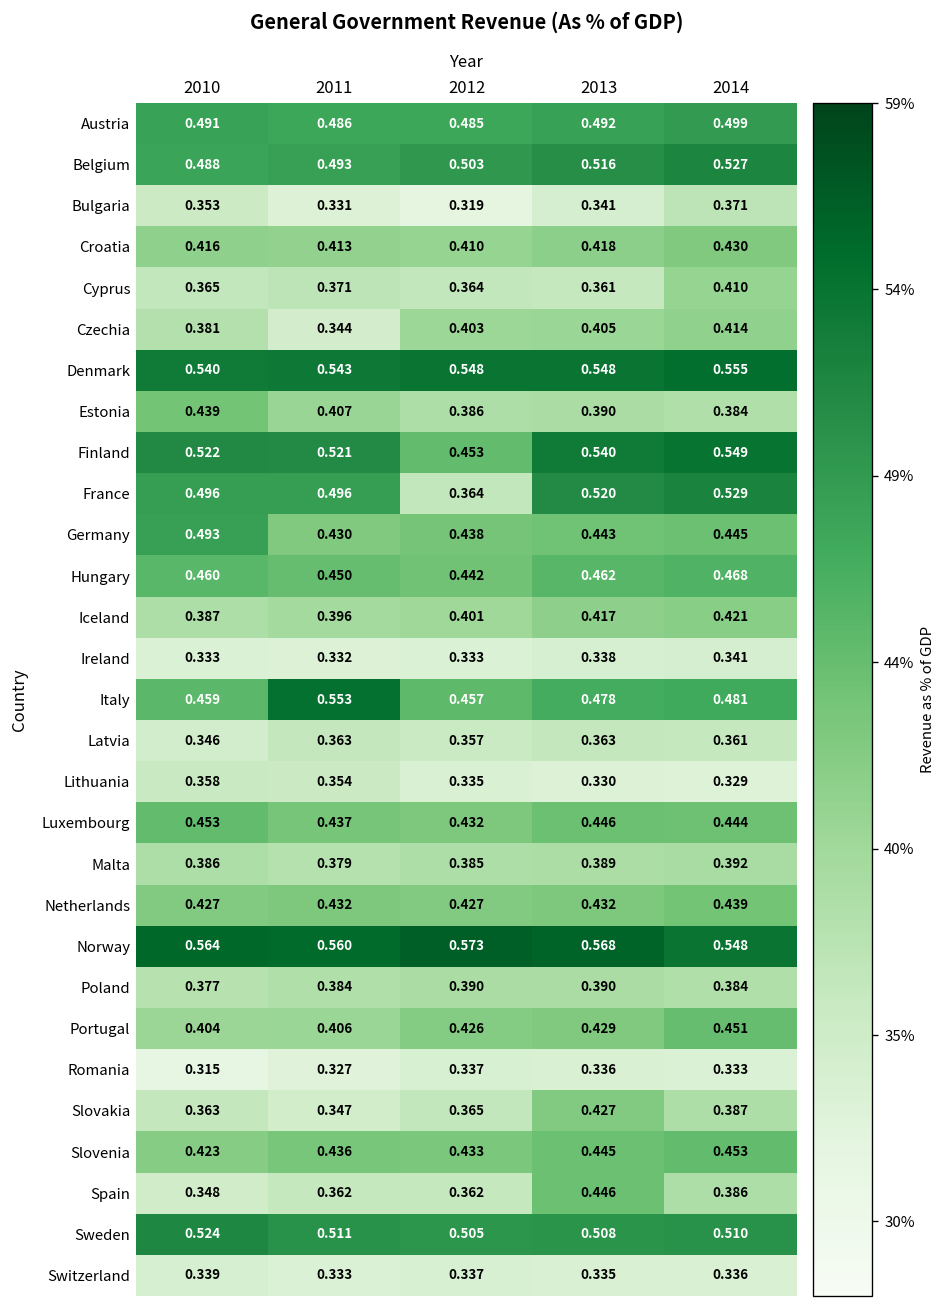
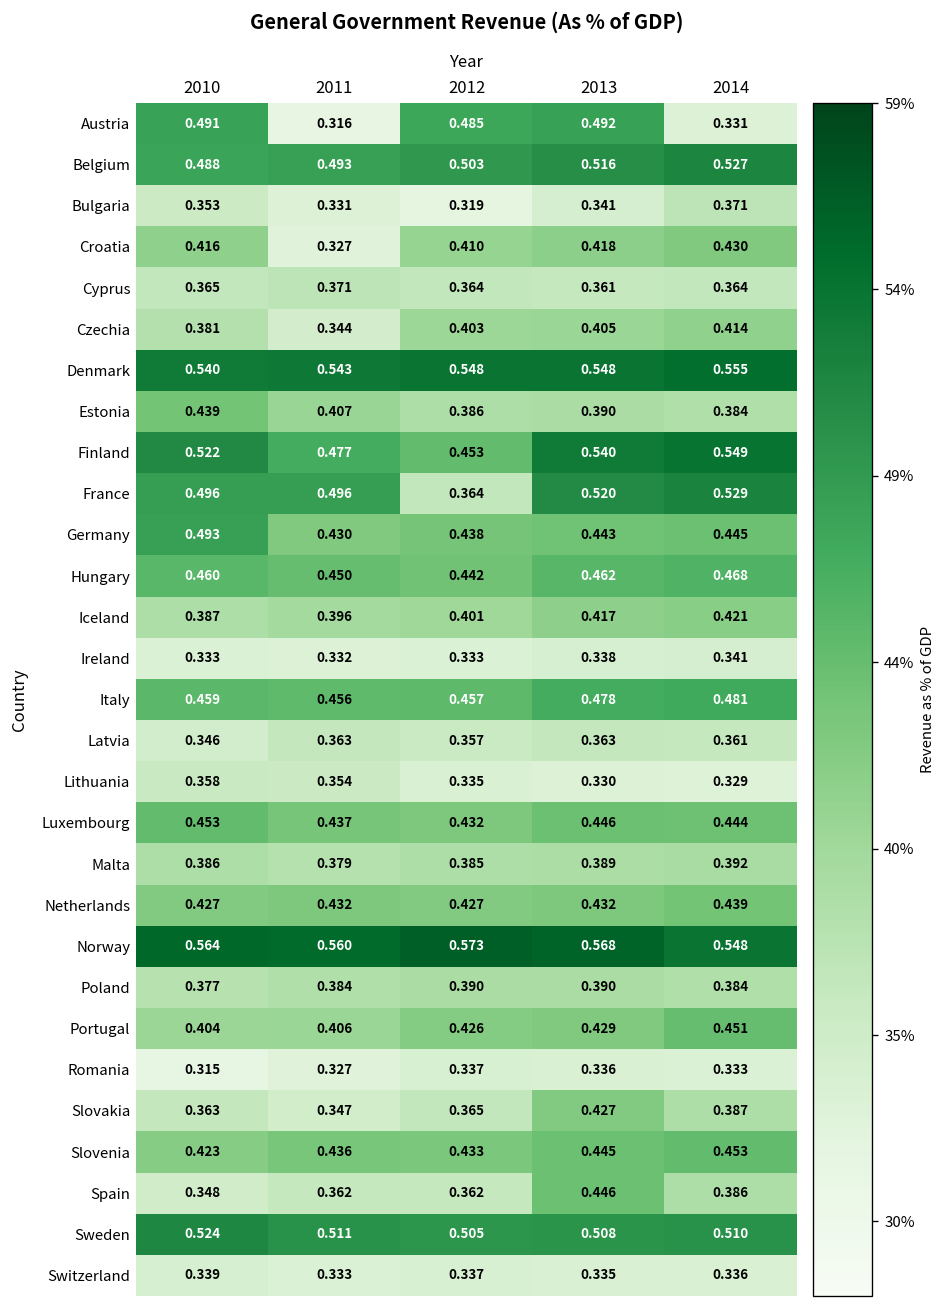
  {
    "Austria": {
      "2010": 0.491,
-     "2011": 0.486,
+     "2011": 0.316,
      "2012": 0.485,
      "2013": 0.492,
-     "2014": 0.499
+     "2014": 0.331
    },
    "Belgium": {
      "2010": 0.488,
      "2011": 0.493,
      "2012": 0.503,
      "2013": 0.516,
      "2014": 0.527
    },
    "Bulgaria": {
      "2010": 0.353,
      "2011": 0.331,
      "2012": 0.319,
      "2013": 0.341,
      "2014": 0.371
    },
    "Croatia": {
      "2010": 0.416,
-     "2011": 0.413,
+     "2011": 0.327,
      "2012": 0.410,
      "2013": 0.418,
      "2014": 0.430
    },
    "Cyprus": {
      "2010": 0.365,
      "2011": 0.371,
      "2012": 0.364,
      "2013": 0.361,
-     "2014": 0.410
+     "2014": 0.364
    },
    "Czechia": {
      "2010": 0.381,
      "2011": 0.344,
      "2012": 0.403,
      "2013": 0.405,
      "2014": 0.414
    },
    "Denmark": {
      "2010": 0.540,
      "2011": 0.543,
      "2012": 0.548,
      "2013": 0.548,
      "2014": 0.555
    },
    "Estonia": {
      "2010": 0.439,
      "2011": 0.407,
      "2012": 0.386,
      "2013": 0.390,
      "2014": 0.384
    },
    "Finland": {
      "2010": 0.522,
-     "2011": 0.521,
+     "2011": 0.477,
      "2012": 0.453,
      "2013": 0.540,
      "2014": 0.549
    },
    "France": {
      "2010": 0.496,
      "2011": 0.496,
      "2012": 0.364,
      "2013": 0.520,
      "2014": 0.529
    },
    "Germany": {
      "2010": 0.493,
      "2011": 0.430,
      "2012": 0.438,
      "2013": 0.443,
      "2014": 0.445
    },
    "Hungary": {
      "2010": 0.460,
      "2011": 0.450,
      "2012": 0.442,
      "2013": 0.462,
      "2014": 0.468
    },
    "Iceland": {
      "2010": 0.387,
      "2011": 0.396,
      "2012": 0.401,
      "2013": 0.417,
      "2014": 0.421
    },
    "Ireland": {
      "2010": 0.333,
      "2011": 0.332,
      "2012": 0.333,
      "2013": 0.338,
      "2014": 0.341
    },
    "Italy": {
      "2010": 0.459,
-     "2011": 0.553,
+     "2011": 0.456,
      "2012": 0.457,
      "2013": 0.478,
      "2014": 0.481
    },
    "Latvia": {
      "2010": 0.346,
      "2011": 0.363,
      "2012": 0.357,
      "2013": 0.363,
      "2014": 0.361
    },
    "Lithuania": {
      "2010": 0.358,
      "2011": 0.354,
      "2012": 0.335,
      "2013": 0.330,
      "2014": 0.329
    },
    "Luxembourg": {
      "2010": 0.453,
      "2011": 0.437,
      "2012": 0.432,
      "2013": 0.446,
      "2014": 0.444
    },
    "Malta": {
      "2010": 0.386,
      "2011": 0.379,
      "2012": 0.385,
      "2013": 0.389,
      "2014": 0.392
    },
    "Netherlands": {
      "2010": 0.427,
      "2011": 0.432,
      "2012": 0.427,
      "2013": 0.432,
      "2014": 0.439
    },
    "Norway": {
      "2010": 0.564,
      "2011": 0.560,
      "2012": 0.573,
      "2013": 0.568,
      "2014": 0.548
    },
    "Poland": {
      "2010": 0.377,
      "2011": 0.384,
      "2012": 0.390,
      "2013": 0.390,
      "2014": 0.384
    },
    "Portugal": {
      "2010": 0.404,
      "2011": 0.406,
      "2012": 0.426,
      "2013": 0.429,
      "2014": 0.451
    },
    "Romania": {
      "2010": 0.315,
      "2011": 0.327,
      "2012": 0.337,
      "2013": 0.336,
      "2014": 0.333
    },
    "Slovakia": {
      "2010": 0.363,
      "2011": 0.347,
      "2012": 0.365,
      "2013": 0.427,
      "2014": 0.387
    },
    "Slovenia": {
      "2010": 0.423,
      "2011": 0.436,
      "2012": 0.433,
      "2013": 0.445,
      "2014": 0.453
    },
    "Spain": {
      "2010": 0.348,
      "2011": 0.362,
      "2012": 0.362,
      "2013": 0.446,
      "2014": 0.386
    },
    "Sweden": {
      "2010": 0.524,
      "2011": 0.511,
      "2012": 0.505,
      "2013": 0.508,
      "2014": 0.510
    },
    "Switzerland": {
      "2010": 0.339,
      "2011": 0.333,
      "2012": 0.337,
      "2013": 0.335,
      "2014": 0.336
    }
  }
